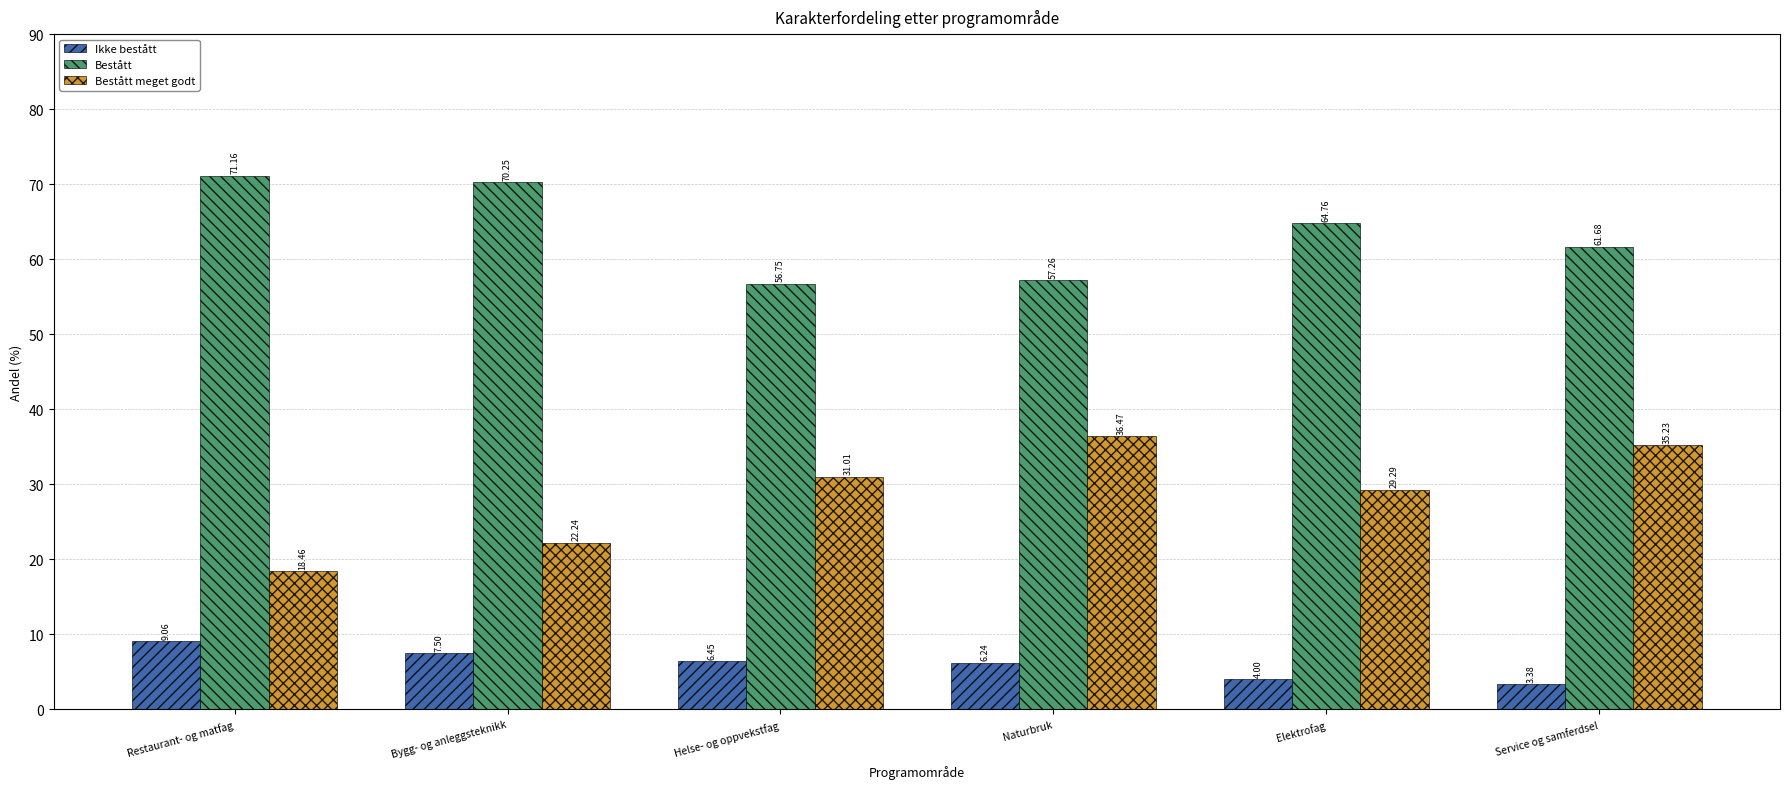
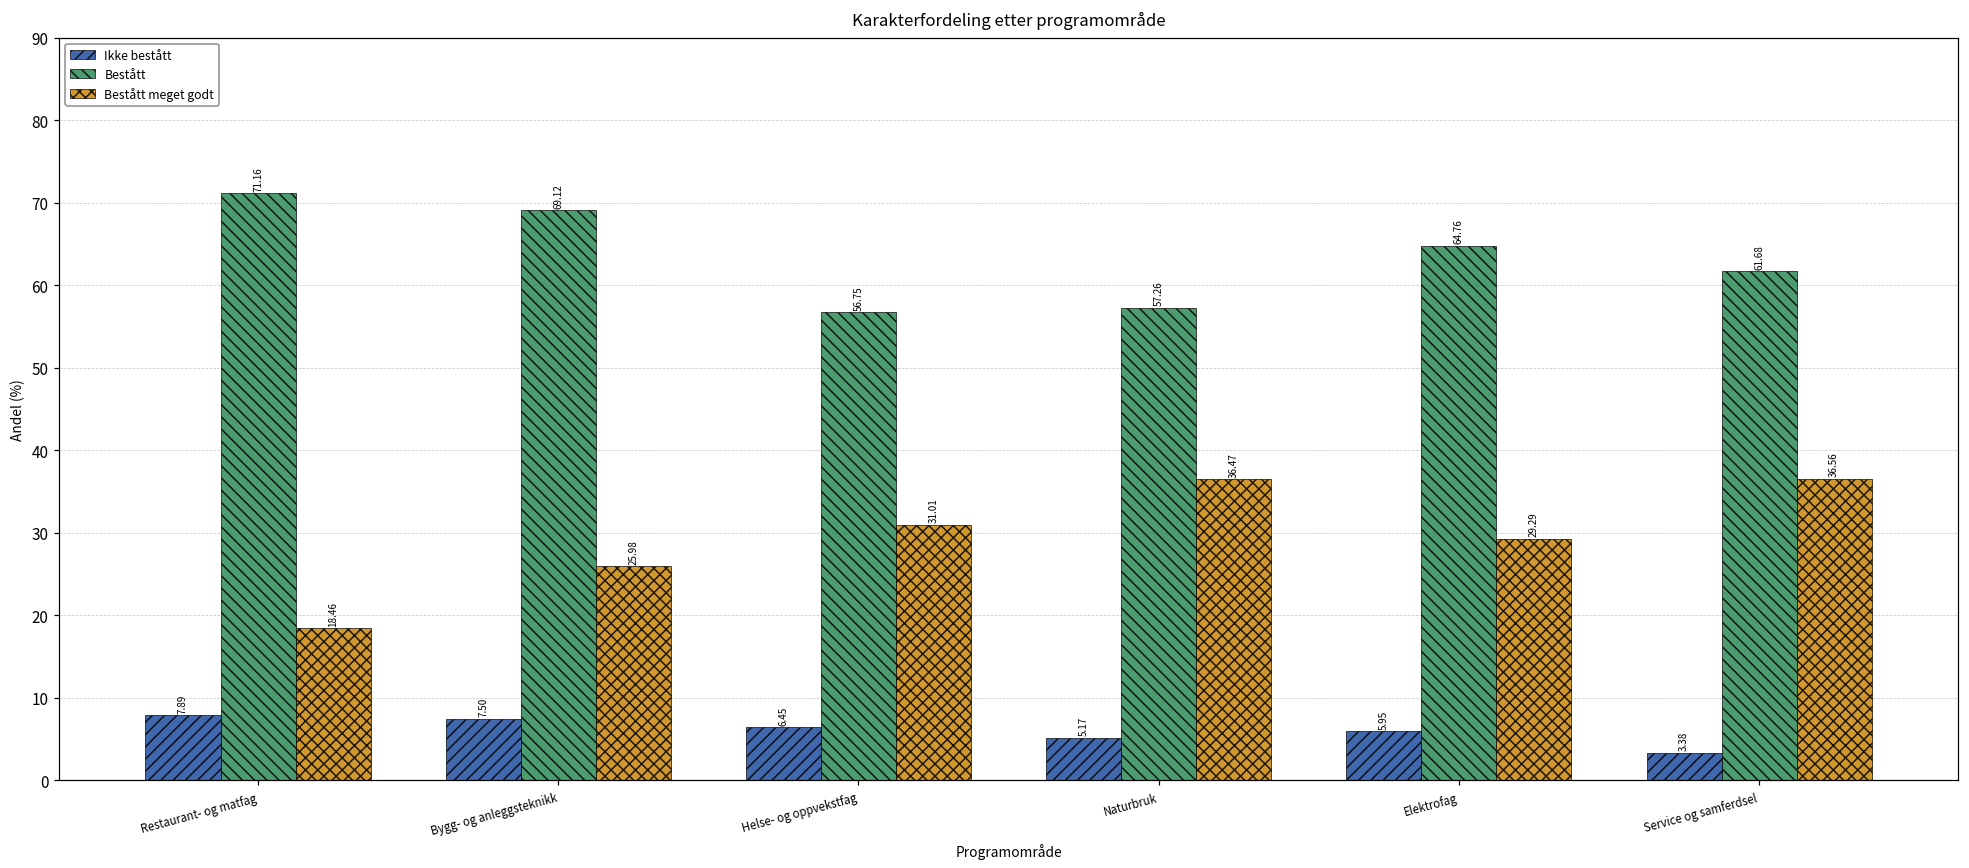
  {
    "Ikke bestått": {
-     "Restaurant- og matfag": 9.06,
+     "Restaurant- og matfag": 7.89,
      "Bygg- og anleggsteknikk": 7.50,
      "Helse- og oppvekstfag": 6.45,
-     "Naturbruk": 6.24,
-     "Elektrofag": 4.00,
+     "Naturbruk": 5.17,
+     "Elektrofag": 5.95,
      "Service og samferdsel": 3.38
    },
    "Bestått": {
      "Restaurant- og matfag": 71.16,
-     "Bygg- og anleggsteknikk": 70.25,
+     "Bygg- og anleggsteknikk": 69.12,
      "Helse- og oppvekstfag": 56.75,
      "Naturbruk": 57.26,
      "Elektrofag": 64.76,
      "Service og samferdsel": 61.68
    },
    "Bestått meget godt": {
      "Restaurant- og matfag": 18.46,
-     "Bygg- og anleggsteknikk": 22.24,
+     "Bygg- og anleggsteknikk": 25.98,
      "Helse- og oppvekstfag": 31.01,
      "Naturbruk": 36.47,
      "Elektrofag": 29.29,
-     "Service og samferdsel": 35.23
+     "Service og samferdsel": 36.56
    }
  }
